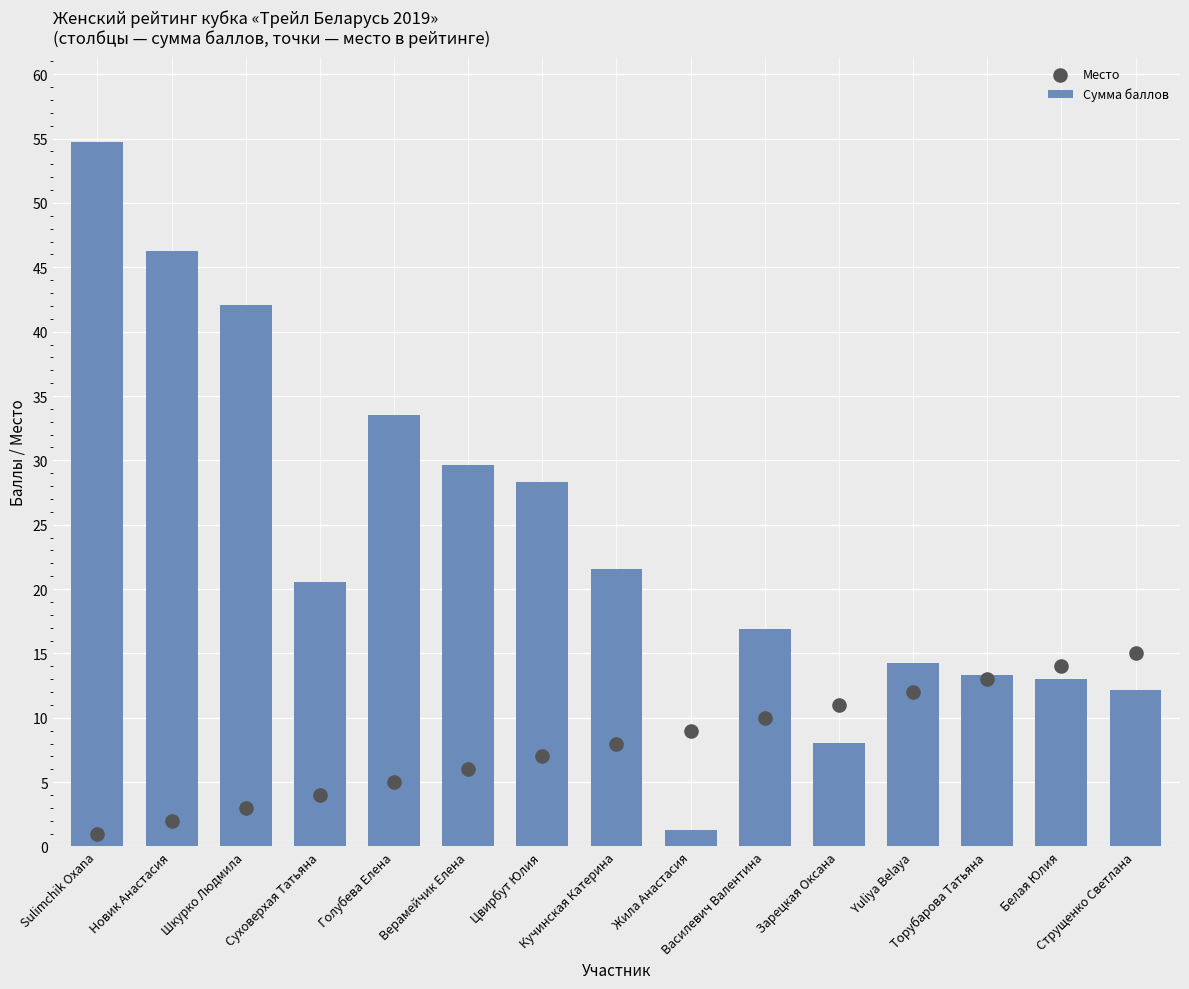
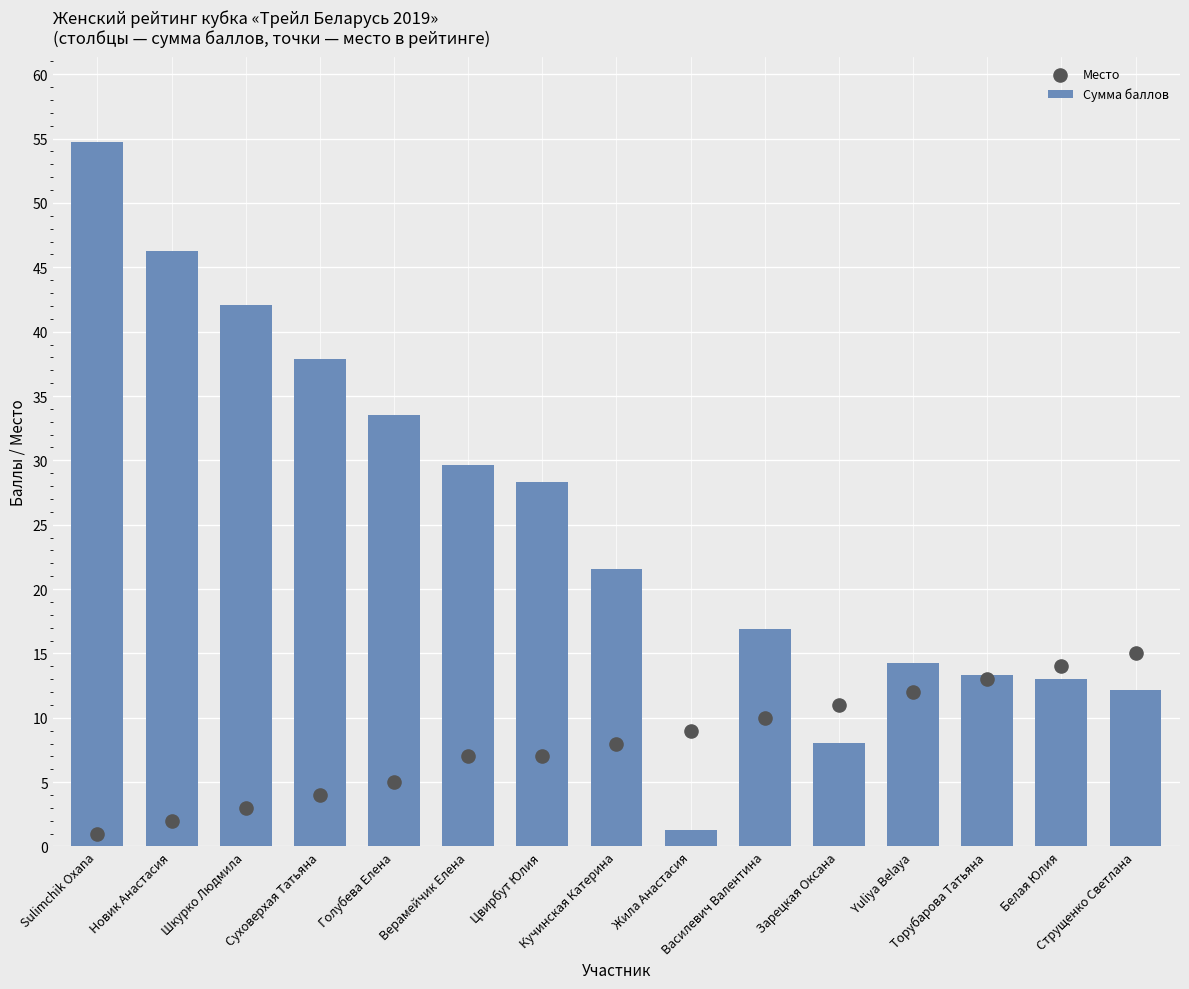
  {
    "Сумма баллов": {
      "Sulimchik Oxana": 54.8,
      "Новик Анастасия": 46.3,
      "Шкурко Людмила": 42.1,
-     "Суховерхая Татьяна": 20.6,
+     "Суховерхая Татьяна": 37.9,
      "Голубева Елена": 33.5,
      "Верамейчик Елена": 29.7,
      "Цвирбут Юлия": 28.3,
      "Кучинская Катерина": 21.5,
      "Жила Анастасия": 1.3,
      "Василевич Валентина": 16.9,
      "Зарецкая Оксана": 8.1,
      "Yuliya Belaya": 14.3,
      "Торубарова Татьяна": 13.3,
      "Белая Юлия": 13.0,
      "Струщенко Светлана": 12.2
    },
    "Место": {
-     "Верамейчик Елена": 6
+     "Верамейчик Елена": 7
    }
  }
